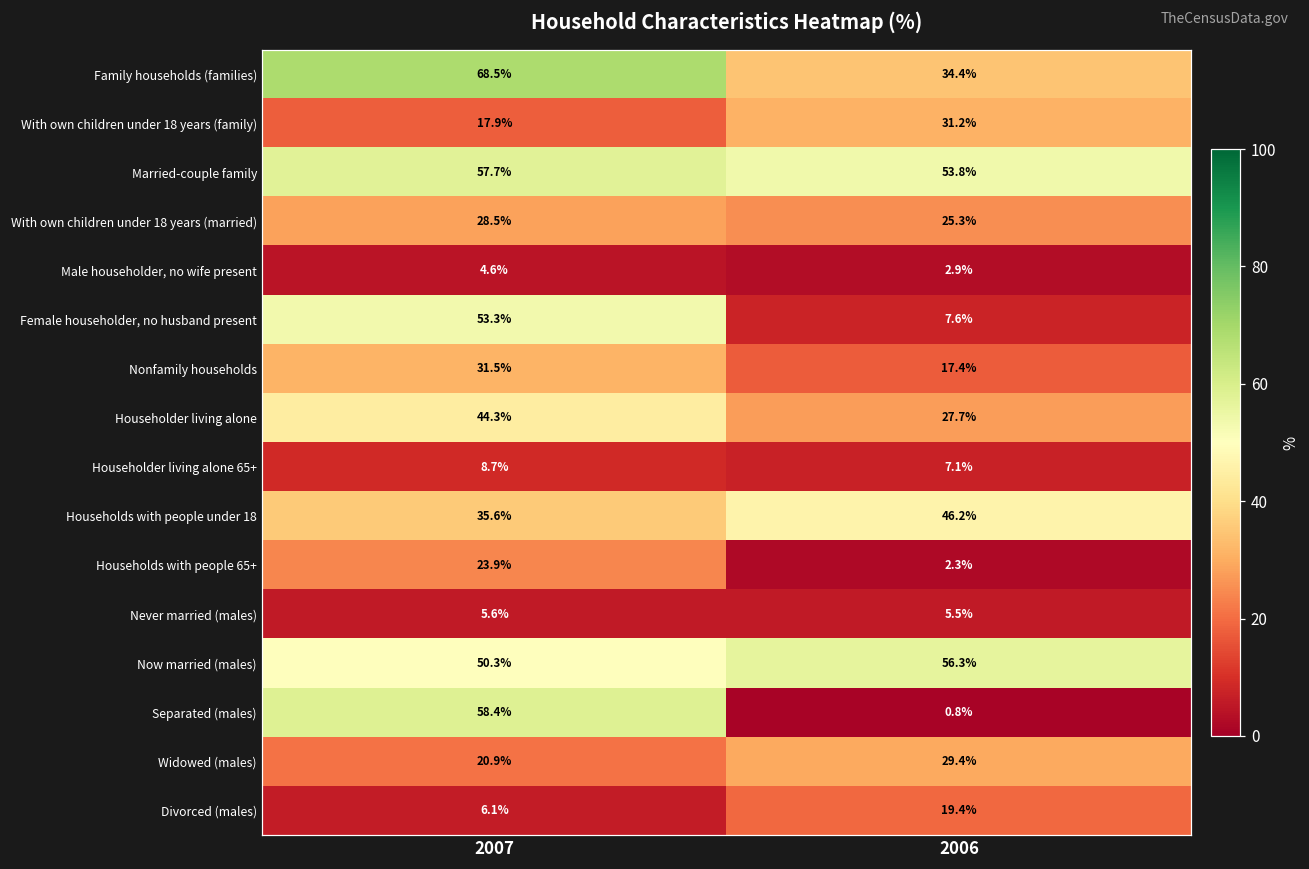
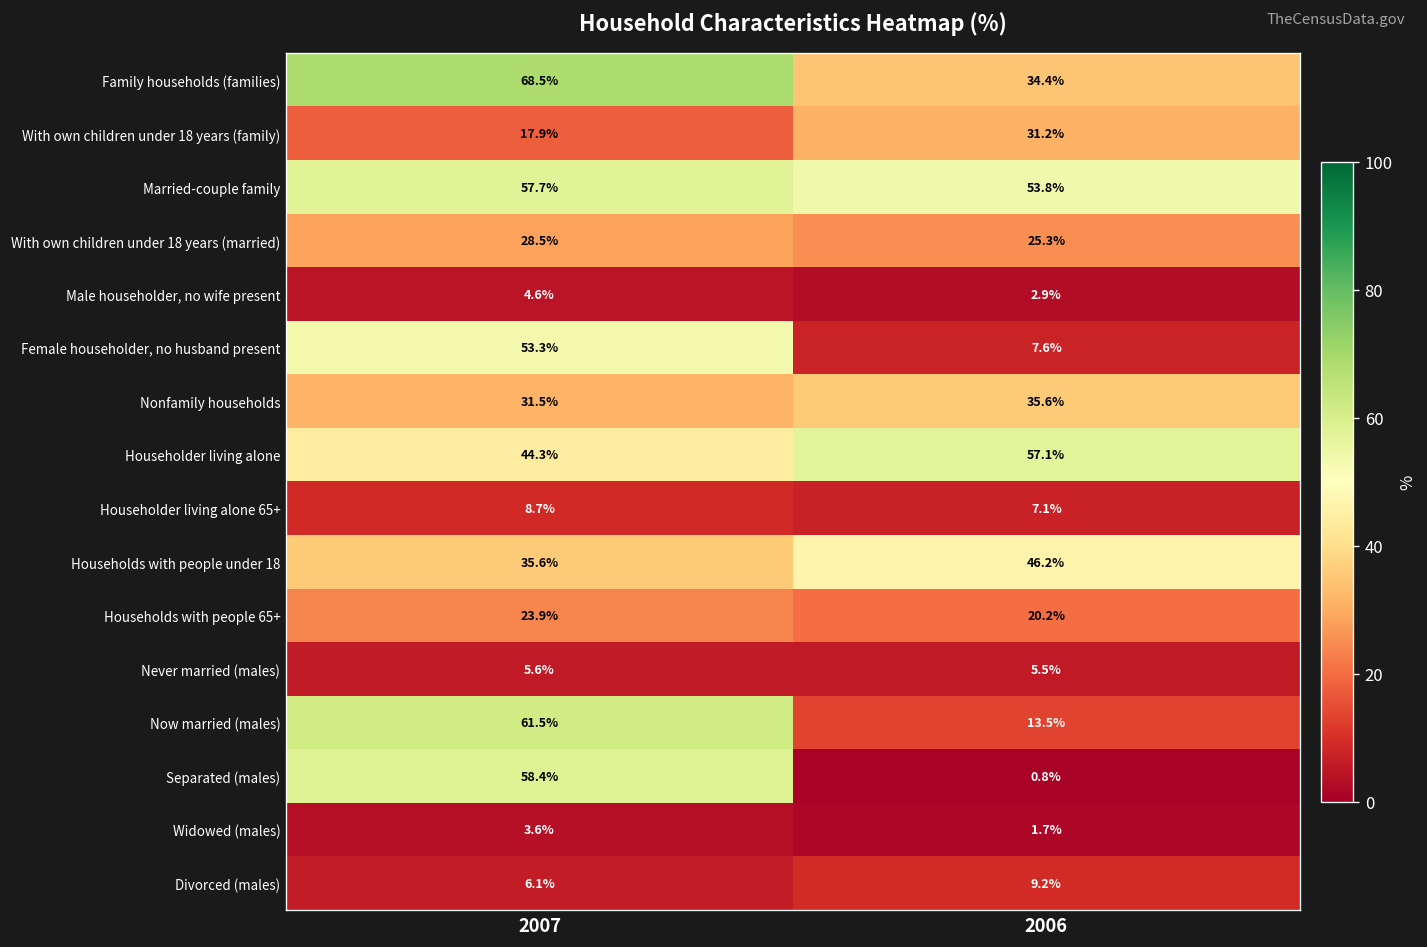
  {
    "Family households (families)": {
      "2007": "68.5%",
      "2006": "34.4%"
    },
    "With own children under 18 years (family)": {
      "2007": "17.9%",
      "2006": "31.2%"
    },
    "Married-couple family": {
      "2007": "57.7%",
      "2006": "53.8%"
    },
    "With own children under 18 years (married)": {
      "2007": "28.5%",
      "2006": "25.3%"
    },
    "Male householder, no wife present": {
      "2007": "4.6%",
      "2006": "2.9%"
    },
    "Female householder, no husband present": {
      "2007": "53.3%",
      "2006": "7.6%"
    },
    "Nonfamily households": {
      "2007": "31.5%",
-     "2006": "17.4%"
+     "2006": "35.6%"
    },
    "Householder living alone": {
      "2007": "44.3%",
-     "2006": "27.7%"
+     "2006": "57.1%"
    },
    "Householder living alone 65+": {
      "2007": "8.7%",
      "2006": "7.1%"
    },
    "Households with people under 18": {
      "2007": "35.6%",
      "2006": "46.2%"
    },
    "Households with people 65+": {
      "2007": "23.9%",
-     "2006": "2.3%"
+     "2006": "20.2%"
    },
    "Never married (males)": {
      "2007": "5.6%",
      "2006": "5.5%"
    },
    "Now married (males)": {
-     "2007": "50.3%",
-     "2006": "56.3%"
+     "2007": "61.5%",
+     "2006": "13.5%"
    },
    "Separated (males)": {
      "2007": "58.4%",
      "2006": "0.8%"
    },
    "Widowed (males)": {
-     "2007": "20.9%",
-     "2006": "29.4%"
+     "2007": "3.6%",
+     "2006": "1.7%"
    },
    "Divorced (males)": {
      "2007": "6.1%",
-     "2006": "19.4%"
+     "2006": "9.2%"
    }
  }
